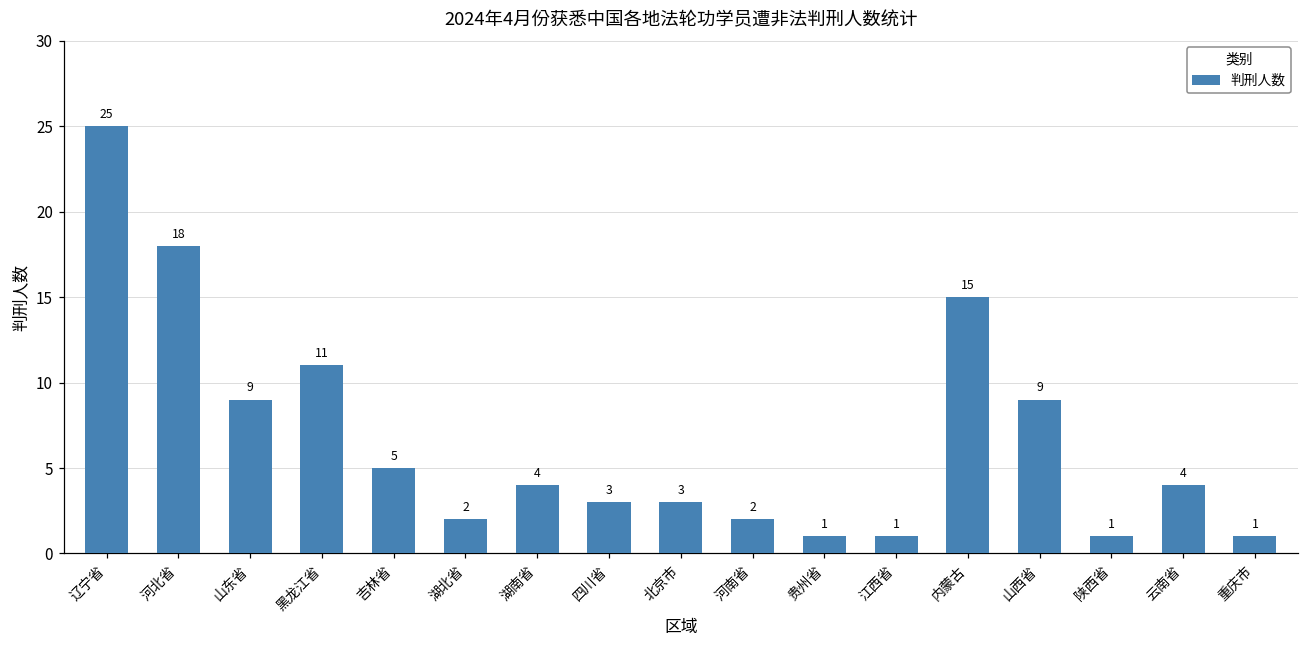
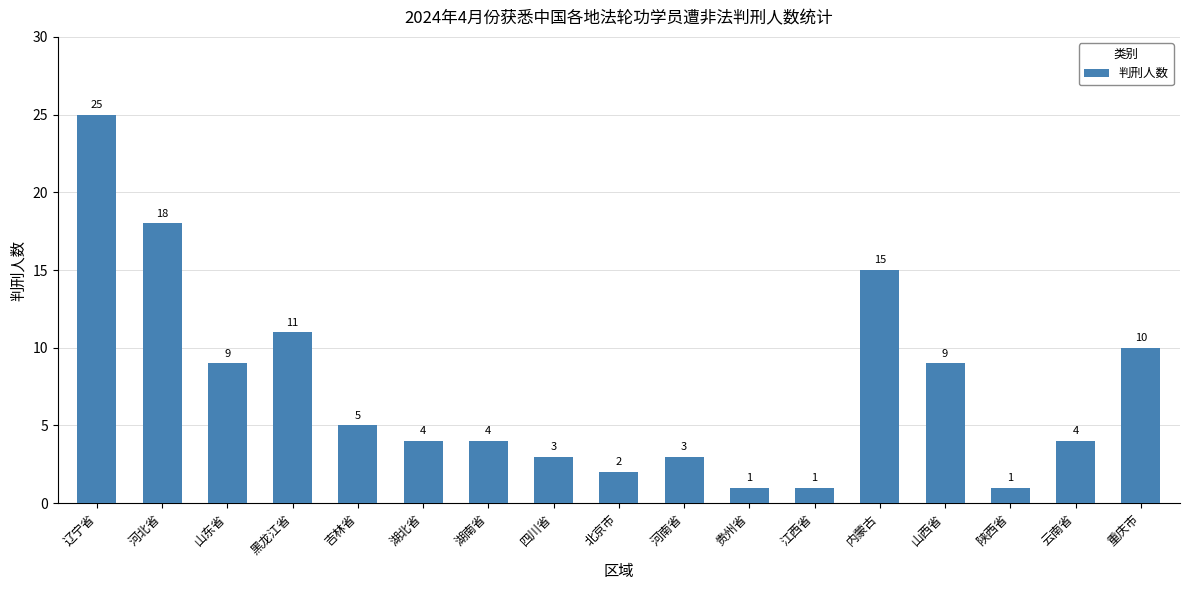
  {
    "辽宁省": 25,
    "河北省": 18,
    "山东省": 9,
    "黑龙江省": 11,
    "吉林省": 5,
-   "湖北省": 2,
+   "湖北省": 4,
    "湖南省": 4,
    "四川省": 3,
-   "北京市": 3,
-   "河南省": 2,
+   "北京市": 2,
+   "河南省": 3,
    "贵州省": 1,
    "江西省": 1,
    "内蒙古": 15,
    "山西省": 9,
    "陕西省": 1,
    "云南省": 4,
-   "重庆市": 1
+   "重庆市": 10
  }
